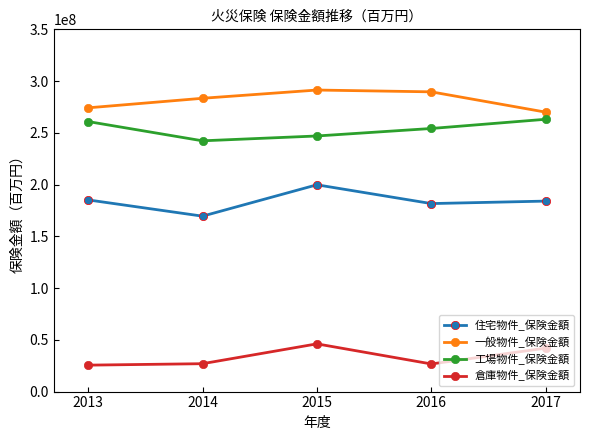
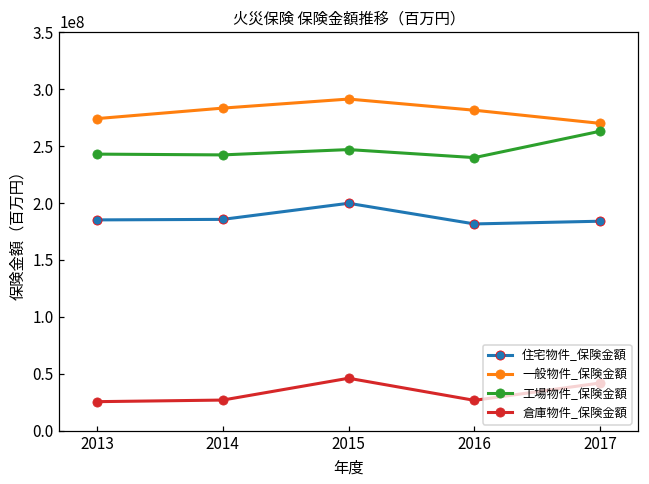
  {
    "住宅物件_保険金額": {
      "2013": 185000000,
-     "2014": 169000000,
+     "2014": 186000000,
      "2015": 200000000,
      "2016": 182000000,
      "2017": 184000000
    },
    "一般物件_保険金額": {
      "2013": 274000000,
      "2014": 283000000,
      "2015": 291000000,
-     "2016": 290000000,
+     "2016": 282000000,
      "2017": 270000000
    },
    "工場物件_保険金額": {
-     "2013": 261000000,
+     "2013": 243000000,
      "2014": 242000000,
      "2015": 247000000,
-     "2016": 254000000,
+     "2016": 240000000,
      "2017": 263000000
    },
    "倉庫物件_保険金額": {
      "2013": 26000000,
      "2014": 27000000,
      "2015": 46000000,
      "2016": 27000000
    }
  }
